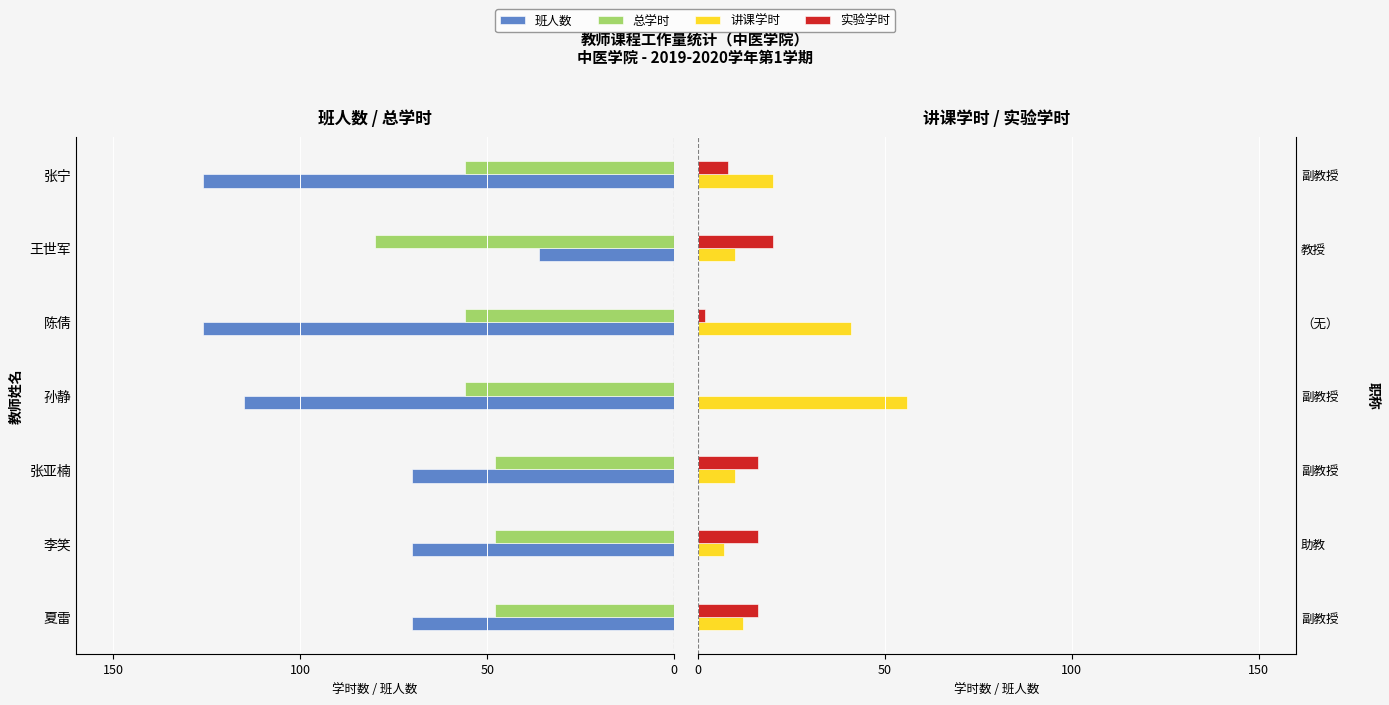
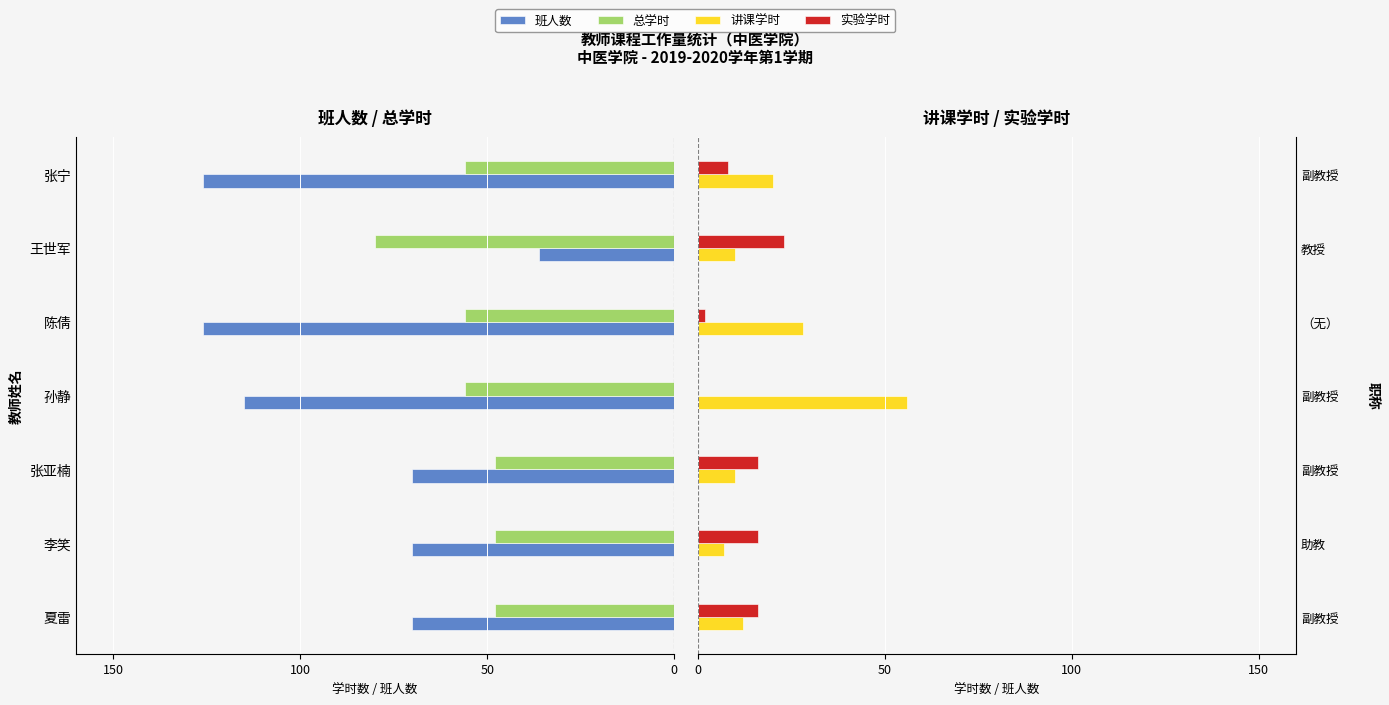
  {
    "讲课学时 / 实验学时": {
      "讲课学时": {
        "教授": 10,
-       "（无）": 41,
+       "（无）": 28,
        "助教": 7
      },
      "实验学时": {
-       "教授": 20,
+       "教授": 23,
        "（无）": 2,
        "助教": 16
      }
    }
  }
